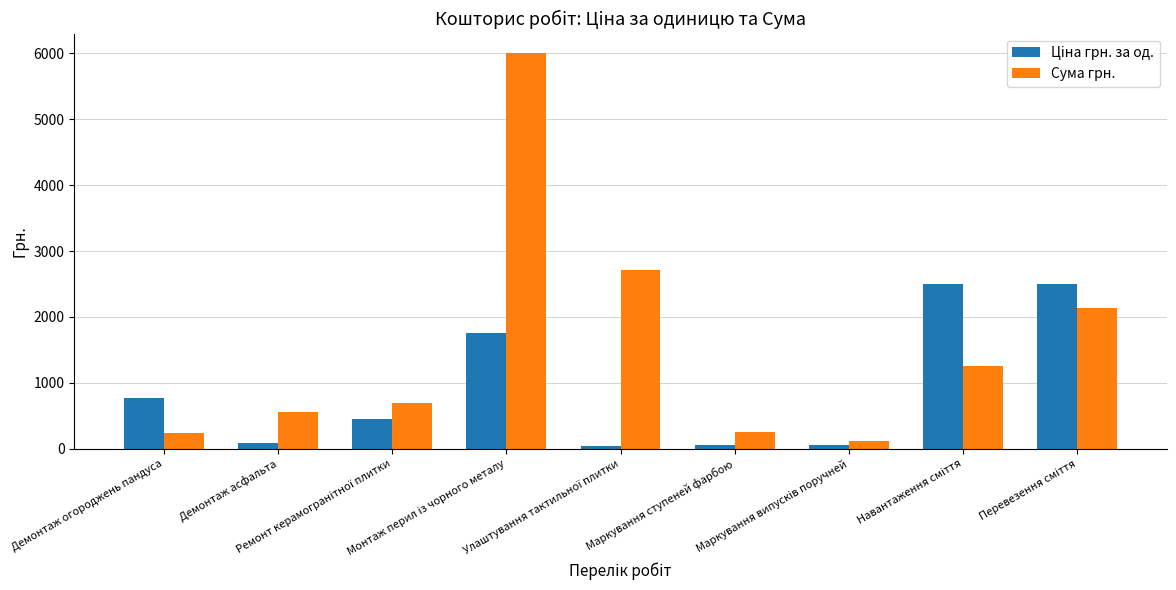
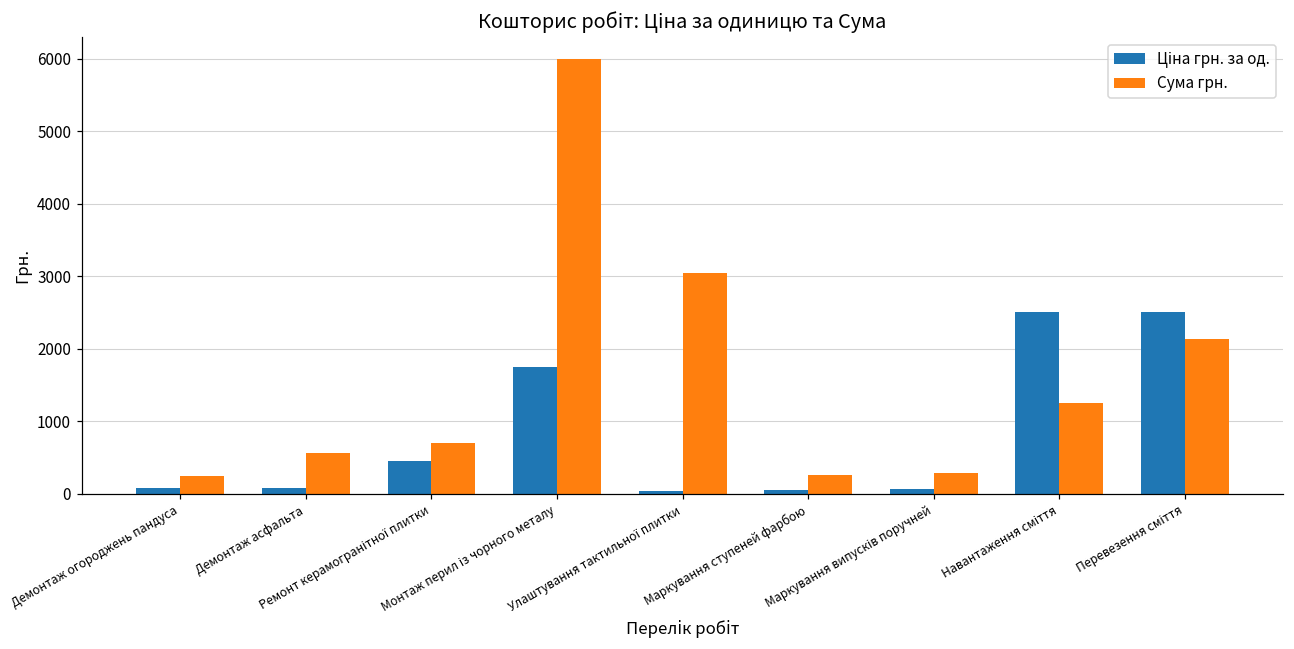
  {
    "Ціна грн. за од.": {
-     "Демонтаж огороджень пандуса": 800,
+     "Демонтаж огороджень пандуса": 100,
      "Демонтаж асфальта": 100,
      "Ремонт керамогранітної плитки": 400,
      "Монтаж перил із чорного металу": 1800,
      "Улаштування тактильної плитки": 0,
      "Маркування ступеней фарбою": 100,
      "Маркування випусків поручней": 100,
      "Навантаження сміття": 2500,
      "Перевезення сміття": 2500
    },
    "Сума грн.": {
      "Демонтаж огороджень пандуса": 200,
      "Демонтаж асфальта": 600,
      "Ремонт керамогранітної плитки": 700,
      "Монтаж перил із чорного металу": 6000,
-     "Улаштування тактильної плитки": 2700,
+     "Улаштування тактильної плитки": 3000,
      "Маркування ступеней фарбою": 300,
-     "Маркування випусків поручней": 100,
+     "Маркування випусків поручней": 300,
      "Навантаження сміття": 1300,
      "Перевезення сміття": 2100
    }
  }
